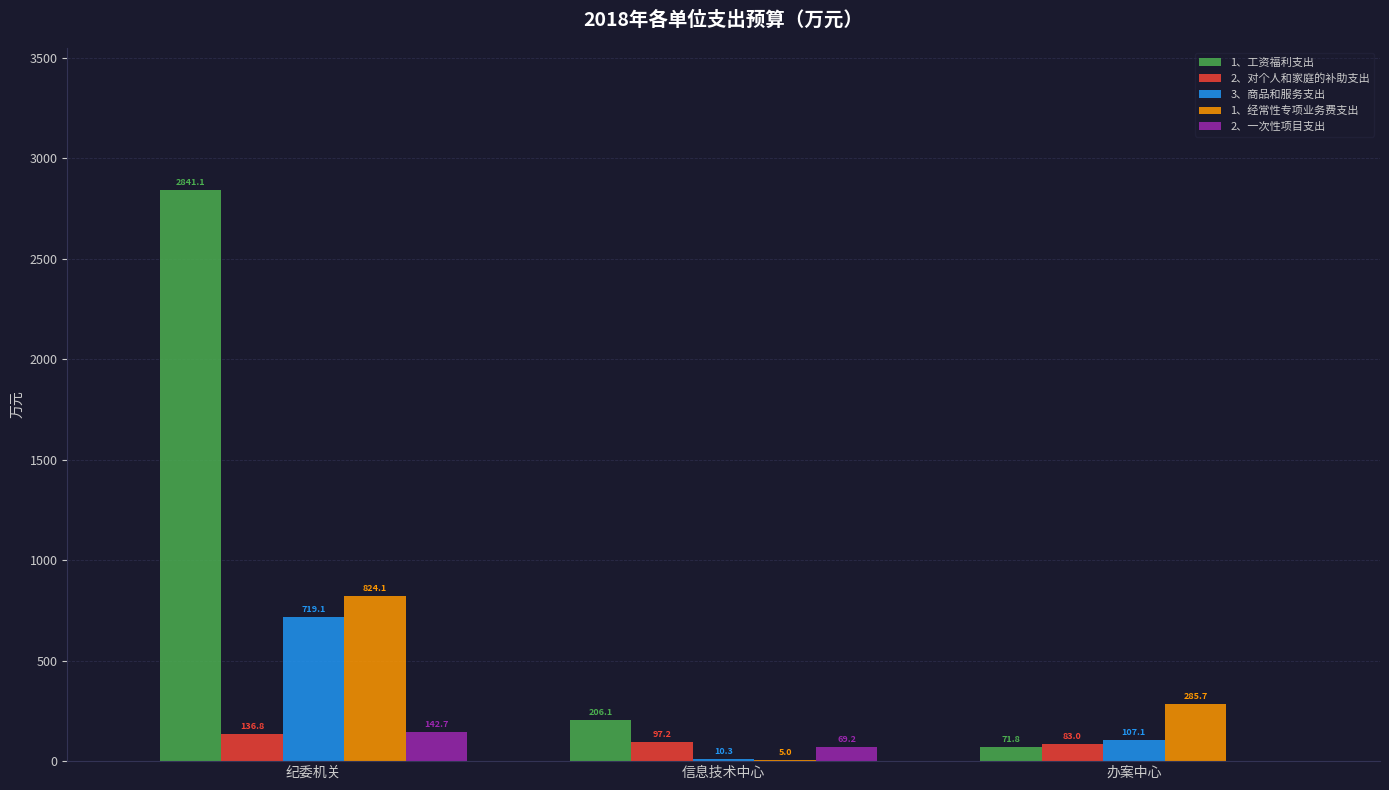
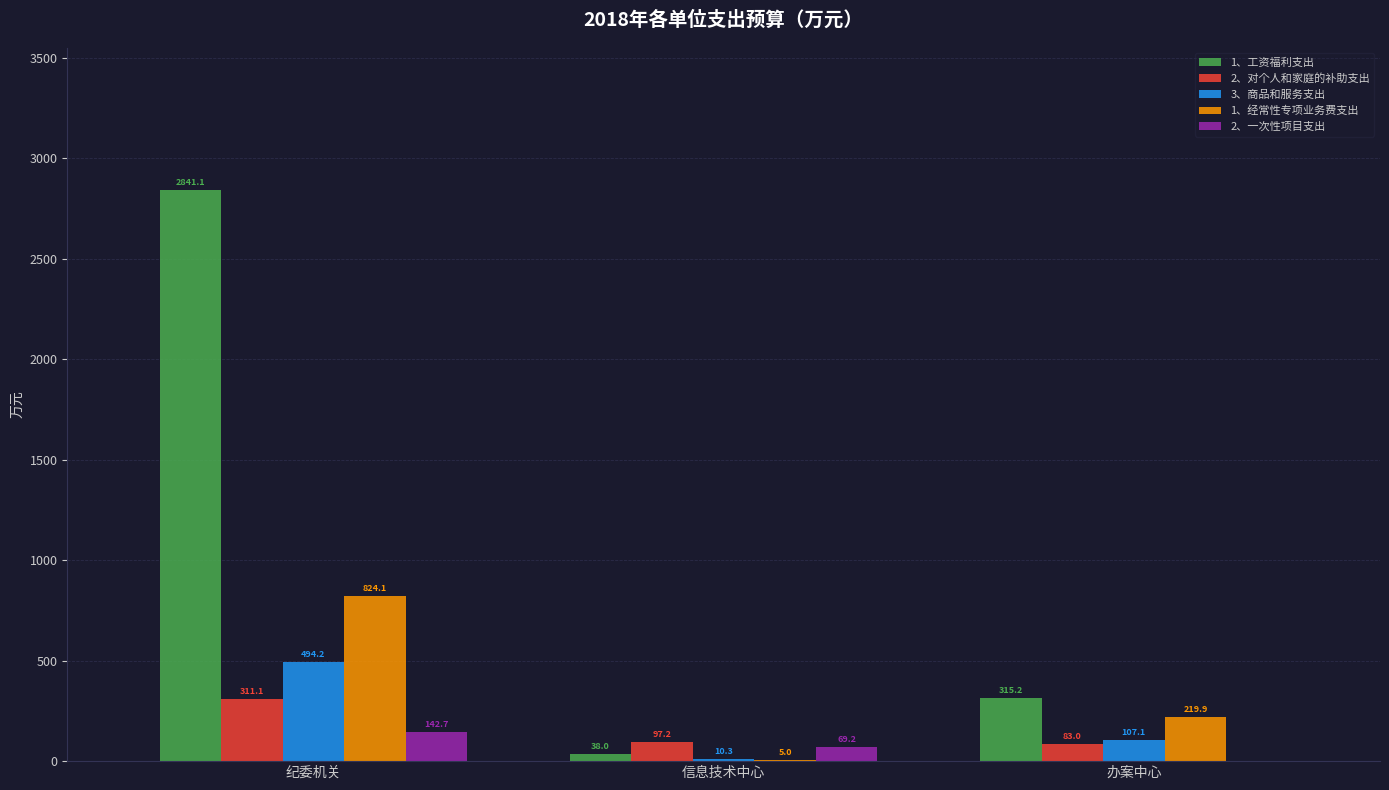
  {
    "1、工资福利支出": {
      "纪委机关": 2841.1,
-     "信息技术中心": 206.1,
-     "办案中心": 71.8
+     "信息技术中心": 38.0,
+     "办案中心": 315.2
    },
    "2、对个人和家庭的补助支出": {
-     "纪委机关": 136.8,
+     "纪委机关": 311.1,
      "信息技术中心": 97.2,
      "办案中心": 83.0
    },
    "3、商品和服务支出": {
-     "纪委机关": 719.1,
+     "纪委机关": 494.2,
      "信息技术中心": 10.3,
      "办案中心": 107.1
    },
    "1、经常性专项业务费支出": {
      "纪委机关": 824.1,
      "信息技术中心": 5.0,
-     "办案中心": 285.7
+     "办案中心": 219.9
    },
    "2、一次性项目支出": {
      "纪委机关": 142.7,
      "信息技术中心": 69.2
    }
  }
